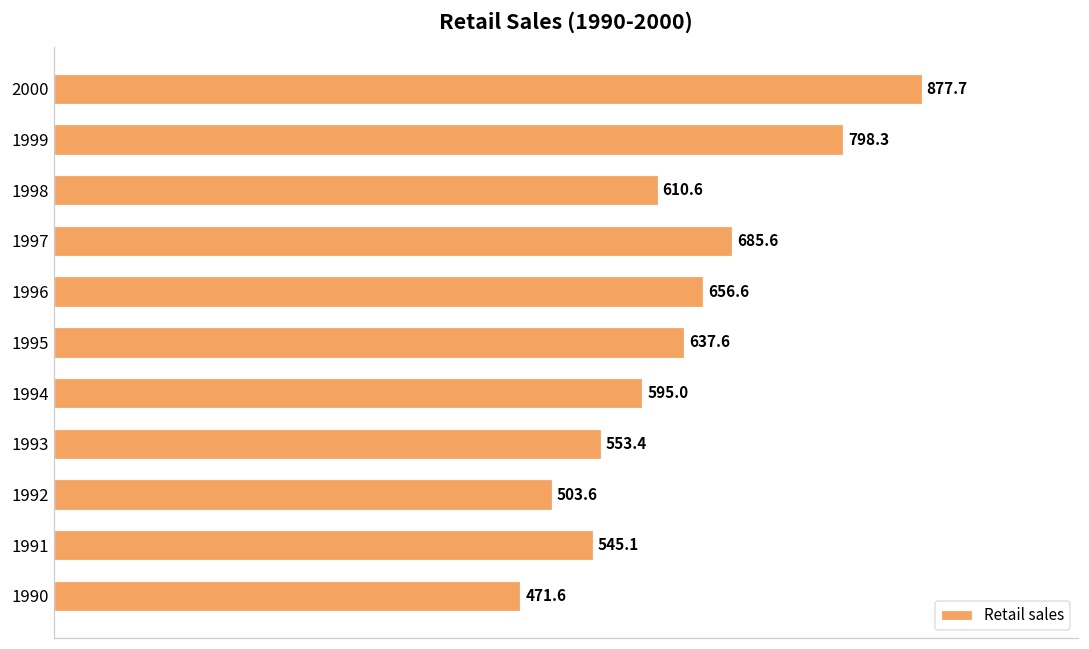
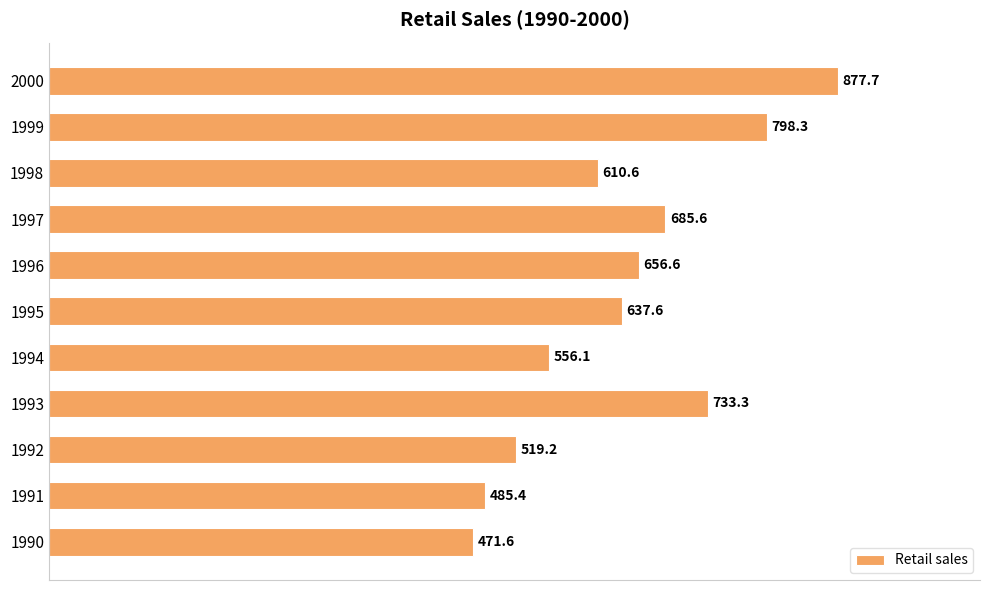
  {
    "2000": 877.7,
    "1999": 798.3,
    "1998": 610.6,
    "1997": 685.6,
    "1996": 656.6,
    "1995": 637.6,
-   "1994": 595.0,
-   "1993": 553.4,
-   "1992": 503.6,
-   "1991": 545.1,
+   "1994": 556.1,
+   "1993": 733.3,
+   "1992": 519.2,
+   "1991": 485.4,
    "1990": 471.6
  }
